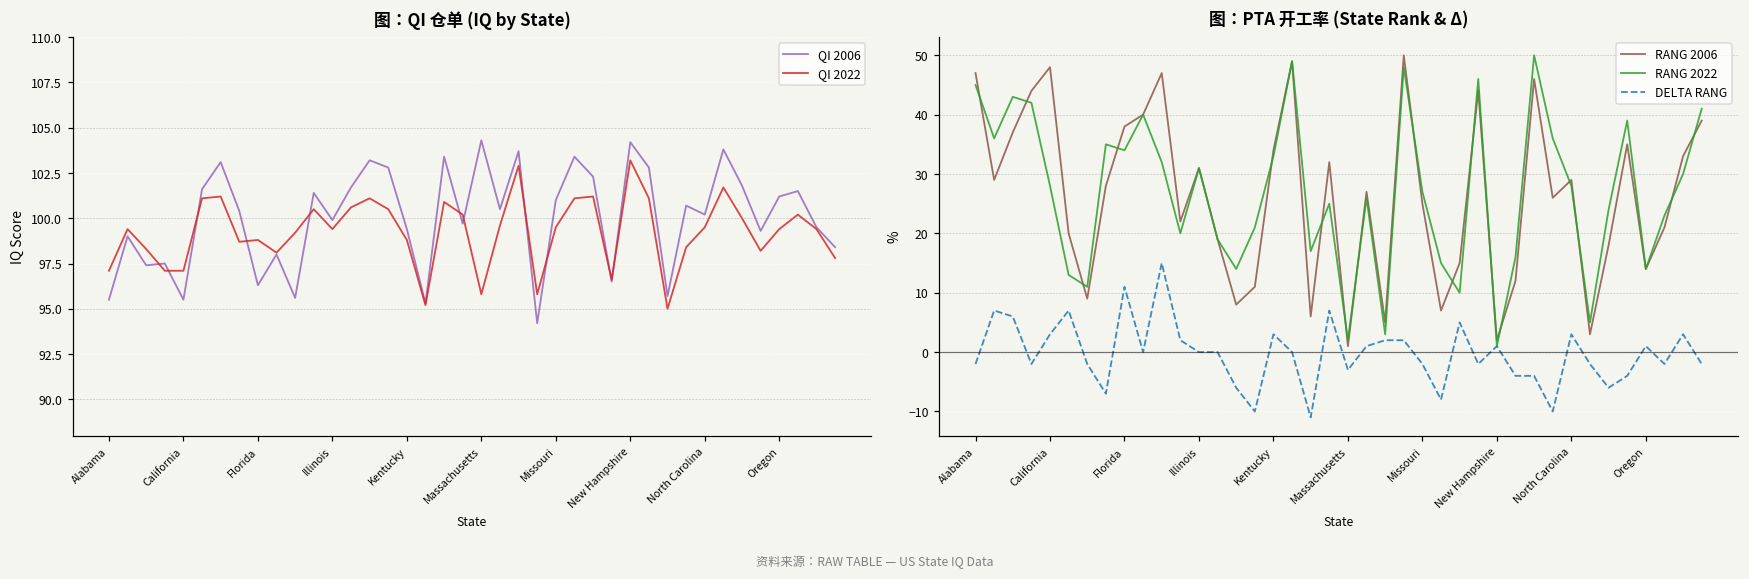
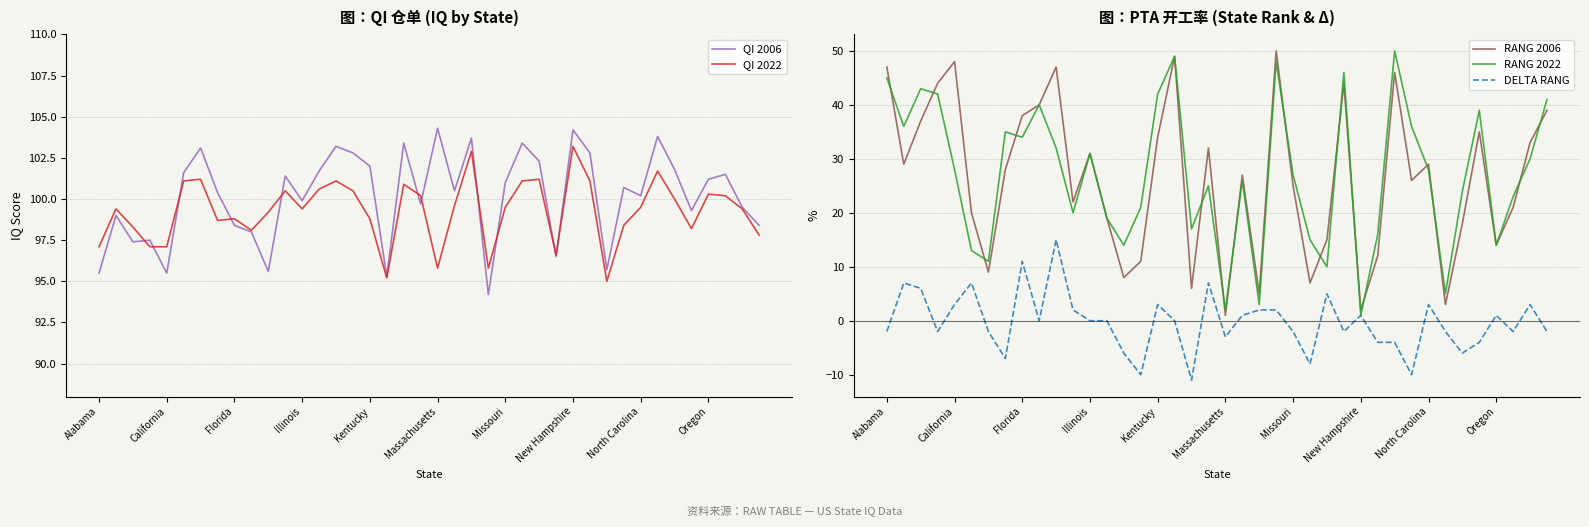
  {
    "图：QI 仓单 (IQ by State)": {
      "QI 2006": {
        "Alabama": 95.5,
        "California": 95.5,
-       "Florida": 96.3,
+       "Florida": 98.4,
        "Illinois": 99.9,
-       "Kentucky": 99.4,
+       "Kentucky": 102.0,
        "Massachusetts": 104.3,
        "Missouri": 101.0,
        "New Hampshire": 104.2,
        "North Carolina": 100.2,
        "Oregon": 101.2
      },
      "QI 2022": {
        "Alabama": 97.1,
        "California": 97.1,
        "Florida": 98.8,
        "Illinois": 99.4,
        "Kentucky": 98.8,
        "Massachusetts": 95.8,
        "Missouri": 99.5,
        "New Hampshire": 103.2,
        "North Carolina": 99.5,
-       "Oregon": 99.4
+       "Oregon": 100.3
      }
    },
    "图：PTA 开工率 (State Rank & Δ)": {
      "RANG 2006": {
        "Alabama": 47,
        "California": 48,
        "Florida": 38,
        "Kentucky": 34,
        "Massachusetts": 1,
        "Missouri": 25,
        "New Hampshire": 2,
        "North Carolina": 29
      },
      "RANG 2022": {
        "Alabama": 45,
        "California": 28,
        "Florida": 34,
-       "Kentucky": 33,
+       "Kentucky": 42,
        "Massachusetts": 2,
        "Missouri": 27,
        "North Carolina": 28
      },
      "DELTA RANG": {
        "Alabama": -2,
        "California": 3,
        "Florida": 11,
        "Illinois": 0,
        "Kentucky": 3,
        "Massachusetts": -3,
        "Missouri": -2,
        "North Carolina": 3,
        "Oregon": 1
      }
    }
  }
